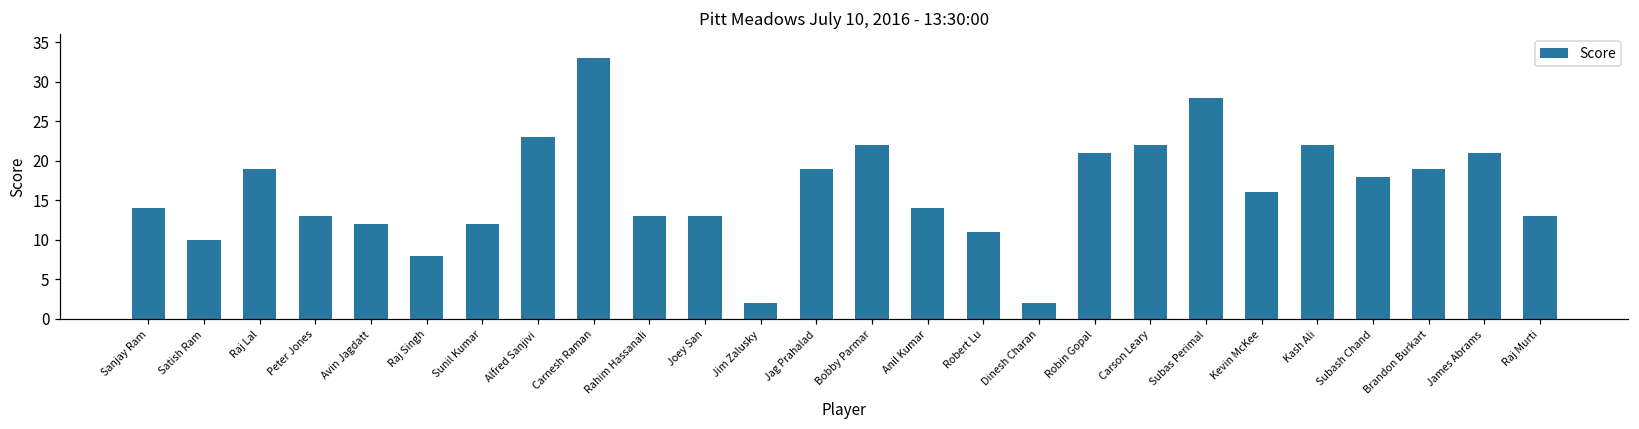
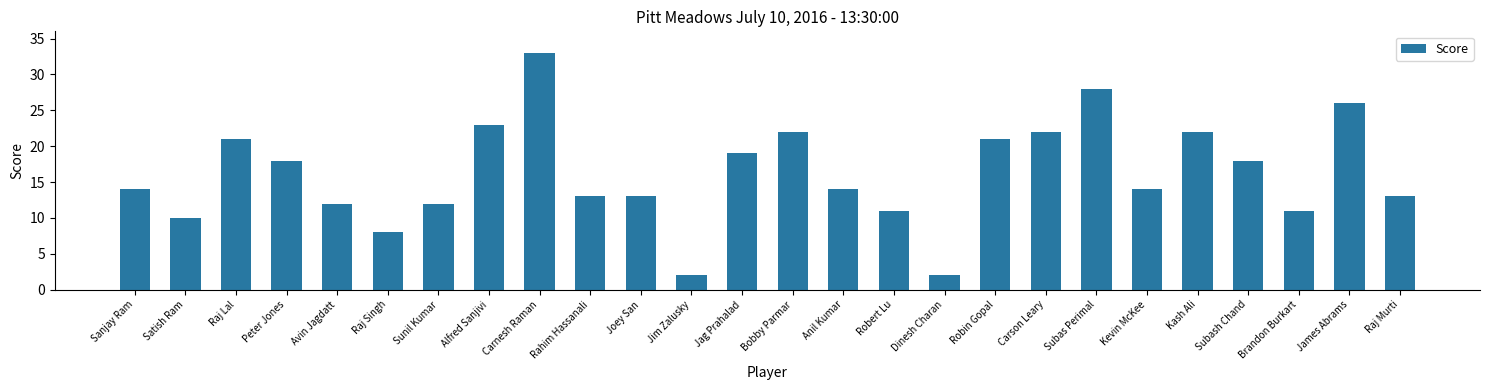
  {
    "Sanjay Ram": 14,
    "Satish Ram": 10,
-   "Raj Lal": 19,
-   "Peter Jones": 13,
+   "Raj Lal": 21,
+   "Peter Jones": 18,
    "Avin Jagdatt": 12,
    "Raj Singh": 8,
    "Sunil Kumar": 12,
    "Alfred Sanjivi": 23,
    "Carnesh Raman": 33,
    "Rahim Hassanali": 13,
    "Joey San": 13,
    "Jim Zalusky": 2,
    "Jag Prahalad": 19,
    "Bobby Parmar": 22,
    "Anil Kumar": 14,
    "Robert Lu": 11,
    "Dinesh Charan": 2,
    "Robin Gopal": 21,
    "Carson Leary": 22,
    "Subas Perimal": 28,
-   "Kevin McKee": 16,
+   "Kevin McKee": 14,
    "Kash Ali": 22,
    "Subash Chand": 18,
-   "Brandon Burkart": 19,
-   "James Abrams": 21,
+   "Brandon Burkart": 11,
+   "James Abrams": 26,
    "Raj Murti": 13
  }
